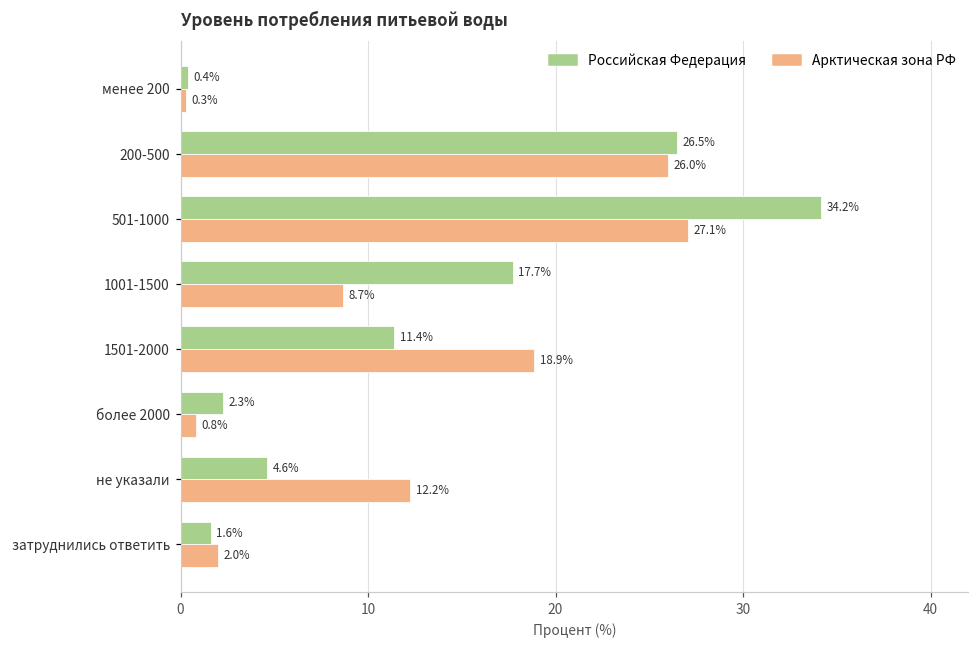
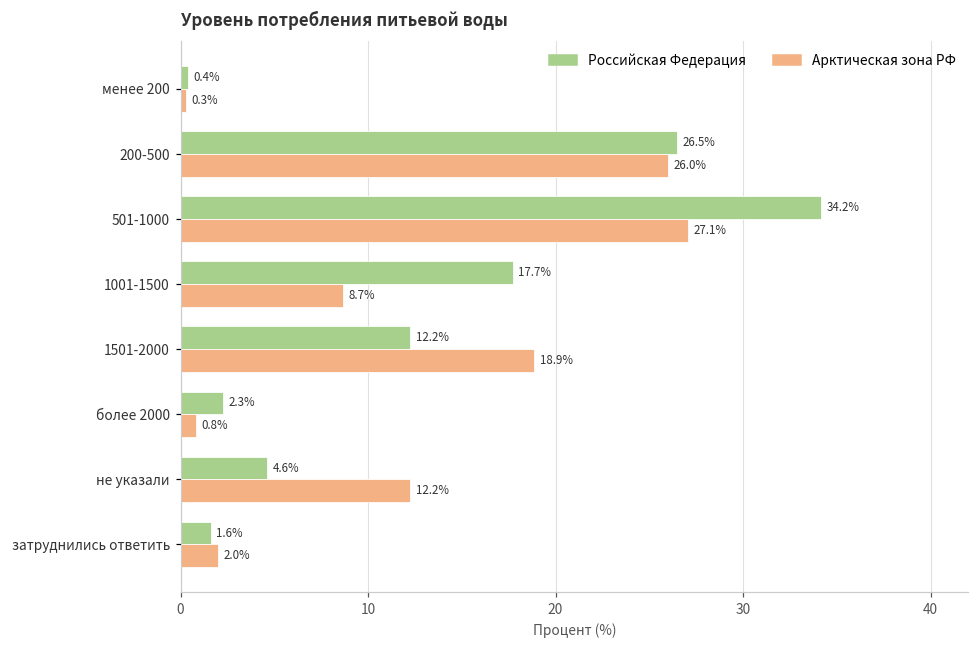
  {
    "Российская Федерация": {
      "менее 200": "0.4%",
      "200-500": "26.5%",
      "501-1000": "34.2%",
      "1001-1500": "17.7%",
-     "1501-2000": "11.4%",
+     "1501-2000": "12.2%",
      "более 2000": "2.3%",
      "не указали": "4.6%",
      "затруднились ответить": "1.6%"
    },
    "Арктическая зона РФ": {
      "менее 200": "0.3%",
      "200-500": "26.0%",
      "501-1000": "27.1%",
      "1001-1500": "8.7%",
      "1501-2000": "18.9%",
      "более 2000": "0.8%",
      "не указали": "12.2%",
      "затруднились ответить": "2.0%"
    }
  }
